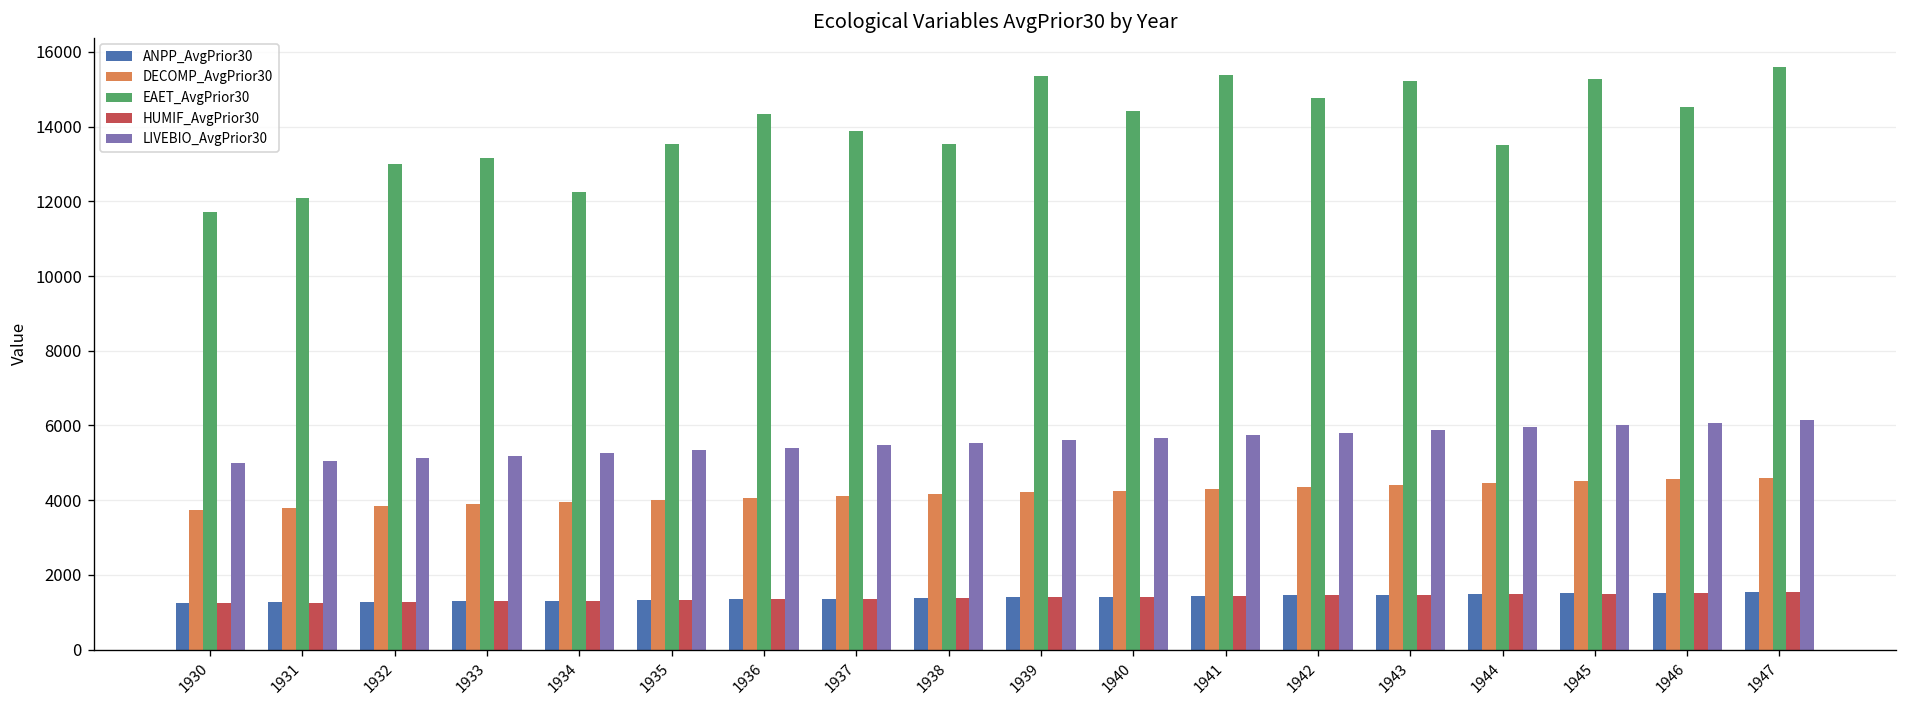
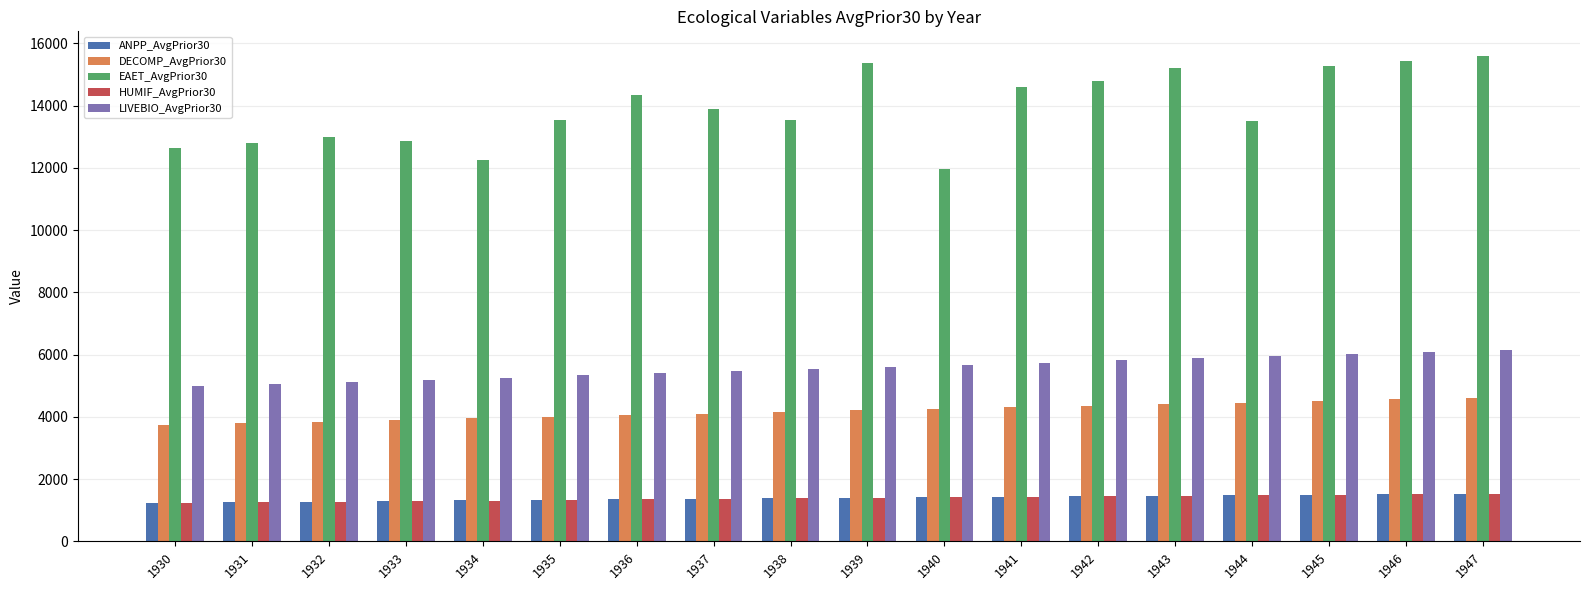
  {
    "EAET_AvgPrior30": {
-     "1930": 11700,
-     "1931": 12100,
+     "1930": 12600,
+     "1931": 12800,
      "1932": 13000,
-     "1933": 13200,
+     "1933": 12900,
      "1934": 12300,
      "1935": 13500,
      "1936": 14300,
      "1937": 13900,
      "1938": 13500,
      "1939": 15400,
-     "1940": 14400,
-     "1941": 15400,
+     "1940": 12000,
+     "1941": 14600,
      "1942": 14800,
      "1943": 15200,
      "1944": 13500,
      "1945": 15300,
-     "1946": 14500,
+     "1946": 15400,
      "1947": 15600
    }
  }
